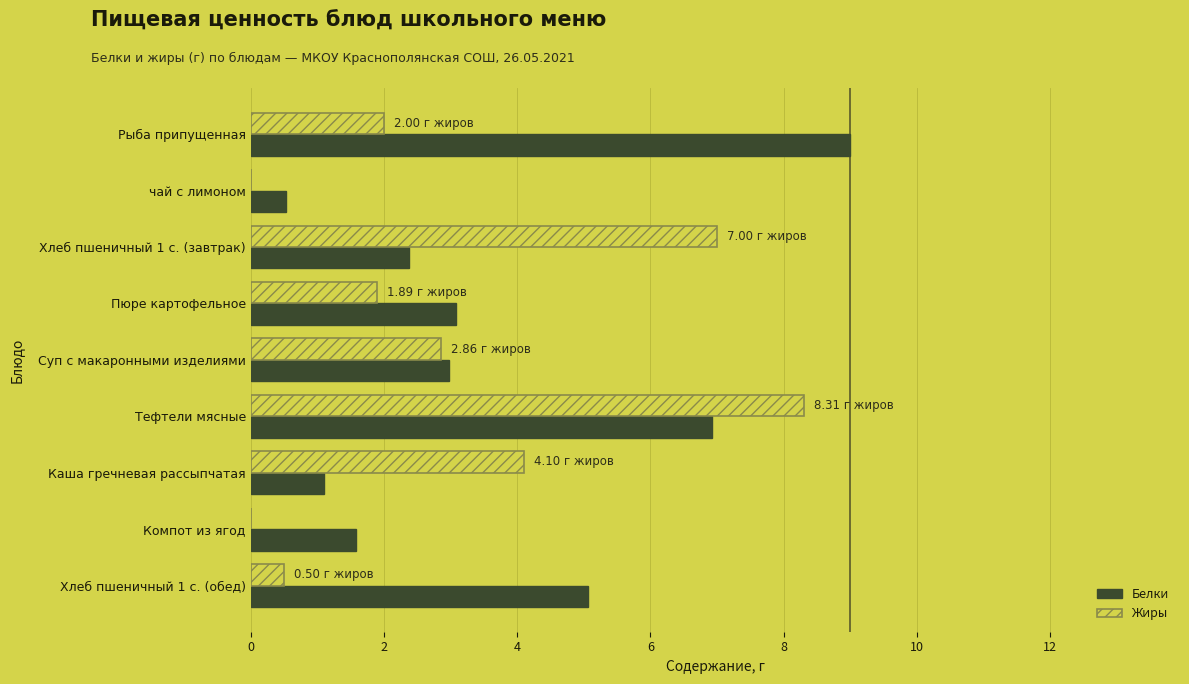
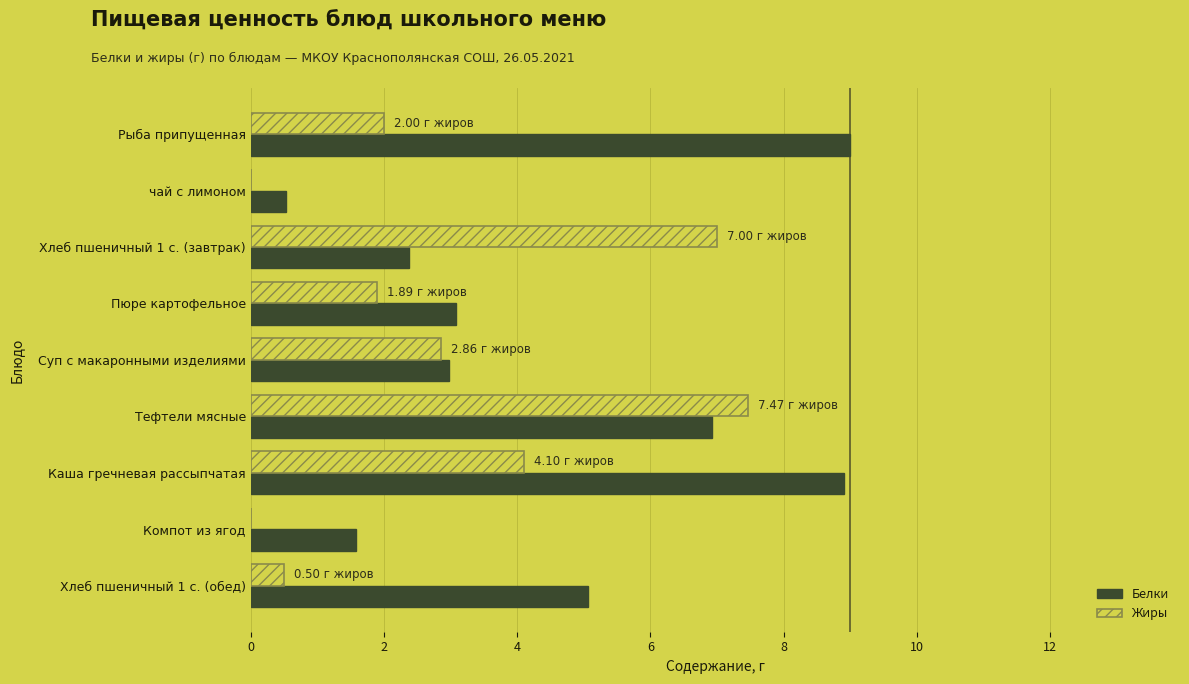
  {
    "Белки": {
      "Рыба припущенная": 9.0,
      "чай с лимоном": 0.5,
      "Хлеб пшеничный 1 с. (завтрак)": 2.4,
      "Пюре картофельное": 3.1,
      "Суп с макаронными изделиями": 3.0,
      "Тефтели мясные": 6.9,
-     "Каша гречневая рассыпчатая": 1.1,
+     "Каша гречневая рассыпчатая": 8.9,
      "Компот из ягод": 1.6,
      "Хлеб пшеничный 1 с. (обед)": 5.1
    },
    "Жиры": {
      "Рыба припущенная": 2.00,
      "Хлеб пшеничный 1 с. (завтрак)": 7.00,
      "Пюре картофельное": 1.89,
      "Суп с макаронными изделиями": 2.86,
-     "Тефтели мясные": 8.31,
+     "Тефтели мясные": 7.47,
      "Каша гречневая рассыпчатая": 4.10,
      "Хлеб пшеничный 1 с. (обед)": 0.50
    }
  }
